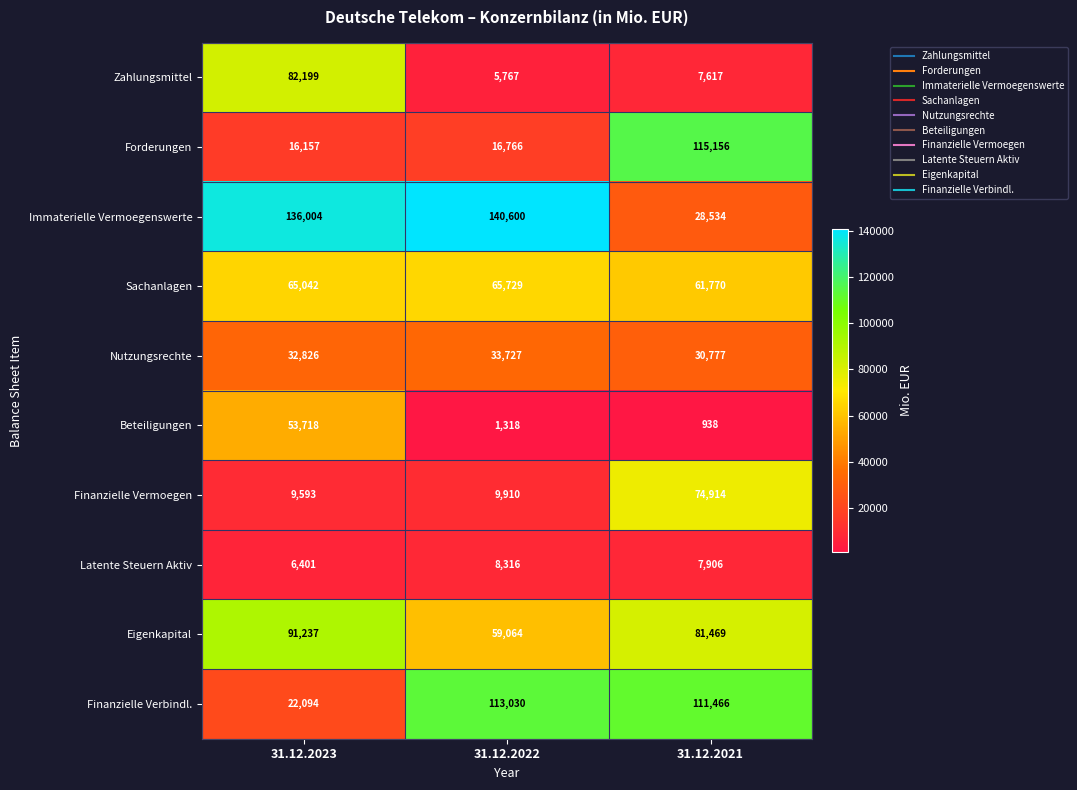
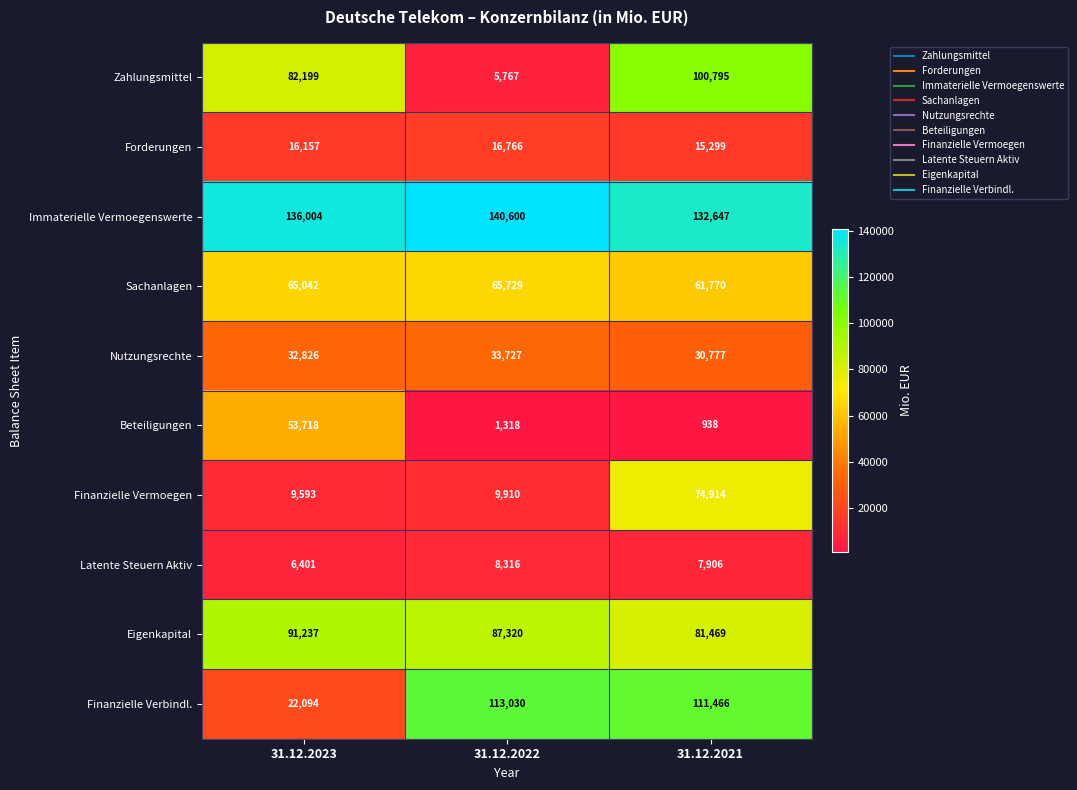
  {
    "Zahlungsmittel": {
      "31.12.2023": "82,199",
      "31.12.2022": "5,767",
-     "31.12.2021": "7,617"
+     "31.12.2021": "100,795"
    },
    "Forderungen": {
      "31.12.2023": "16,157",
      "31.12.2022": "16,766",
-     "31.12.2021": "115,156"
+     "31.12.2021": "15,299"
    },
    "Immaterielle Vermoegenswerte": {
      "31.12.2023": "136,004",
      "31.12.2022": "140,600",
-     "31.12.2021": "28,534"
+     "31.12.2021": "132,647"
    },
    "Sachanlagen": {
      "31.12.2023": "65,042",
      "31.12.2022": "65,729",
      "31.12.2021": "61,770"
    },
    "Nutzungsrechte": {
      "31.12.2023": "32,826",
      "31.12.2022": "33,727",
      "31.12.2021": "30,777"
    },
    "Beteiligungen": {
      "31.12.2023": "53,718",
      "31.12.2022": "1,318",
      "31.12.2021": "938"
    },
    "Finanzielle Vermoegen": {
      "31.12.2023": "9,593",
      "31.12.2022": "9,910",
      "31.12.2021": "74,914"
    },
    "Latente Steuern Aktiv": {
      "31.12.2023": "6,401",
      "31.12.2022": "8,316",
      "31.12.2021": "7,906"
    },
    "Eigenkapital": {
      "31.12.2023": "91,237",
-     "31.12.2022": "59,064",
+     "31.12.2022": "87,320",
      "31.12.2021": "81,469"
    },
    "Finanzielle Verbindl.": {
      "31.12.2023": "22,094",
      "31.12.2022": "113,030",
      "31.12.2021": "111,466"
    }
  }
